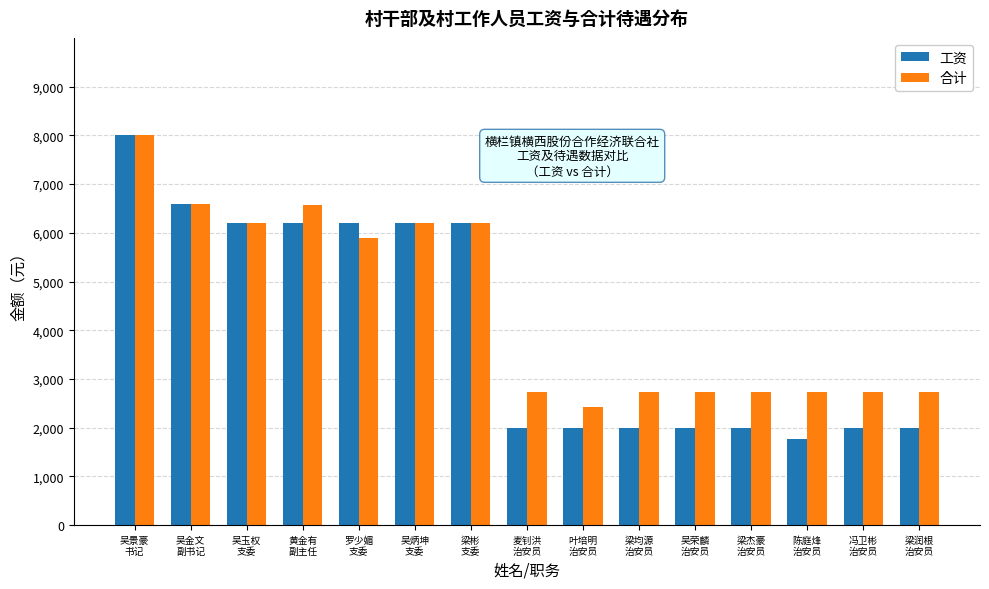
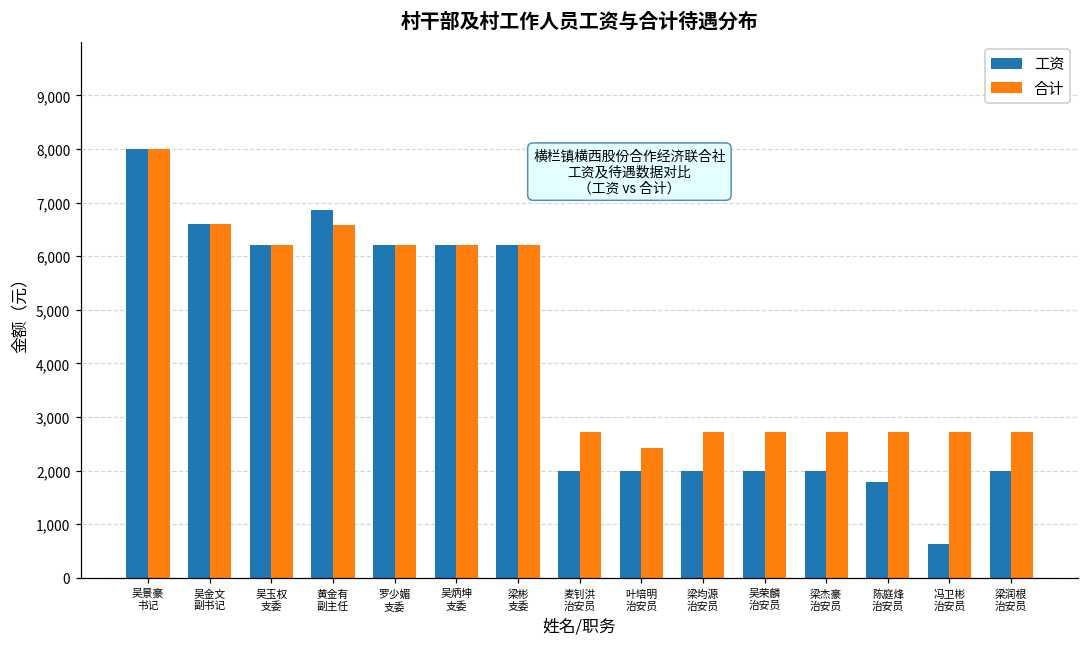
  {
    "工资": {
      "吴景豪 书记": "8,000",
      "吴金文 副书记": "6,600",
      "吴玉权 支委": "6,200",
-     "黄金有 副主任": "6,200",
+     "黄金有 副主任": "6,900",
      "罗少媚 支委": "6,200",
      "吴炳坤 支委": "6,200",
      "梁彬 支委": "6,200",
      "麦钊洪 治安员": "2,000",
      "叶培明 治安员": "2,000",
      "梁均源 治安员": "2,000",
      "吴荣麟 治安员": "2,000",
      "梁杰豪 治安员": "2,000",
      "陈庭烽 治安员": "1,800",
-     "冯卫彬 治安员": "2,000",
+     "冯卫彬 治安员": "600",
      "梁润根 治安员": "2,000"
    },
    "合计": {
      "吴景豪 书记": "8,000",
      "吴金文 副书记": "6,600",
      "吴玉权 支委": "6,200",
      "黄金有 副主任": "6,600",
-     "罗少媚 支委": "5,900",
+     "罗少媚 支委": "6,200",
      "吴炳坤 支委": "6,200",
      "梁彬 支委": "6,200",
      "麦钊洪 治安员": "2,700",
      "叶培明 治安员": "2,400",
      "梁均源 治安员": "2,700",
      "吴荣麟 治安员": "2,700",
      "梁杰豪 治安员": "2,700",
      "陈庭烽 治安员": "2,700",
      "冯卫彬 治安员": "2,700",
      "梁润根 治安员": "2,700"
    }
  }
